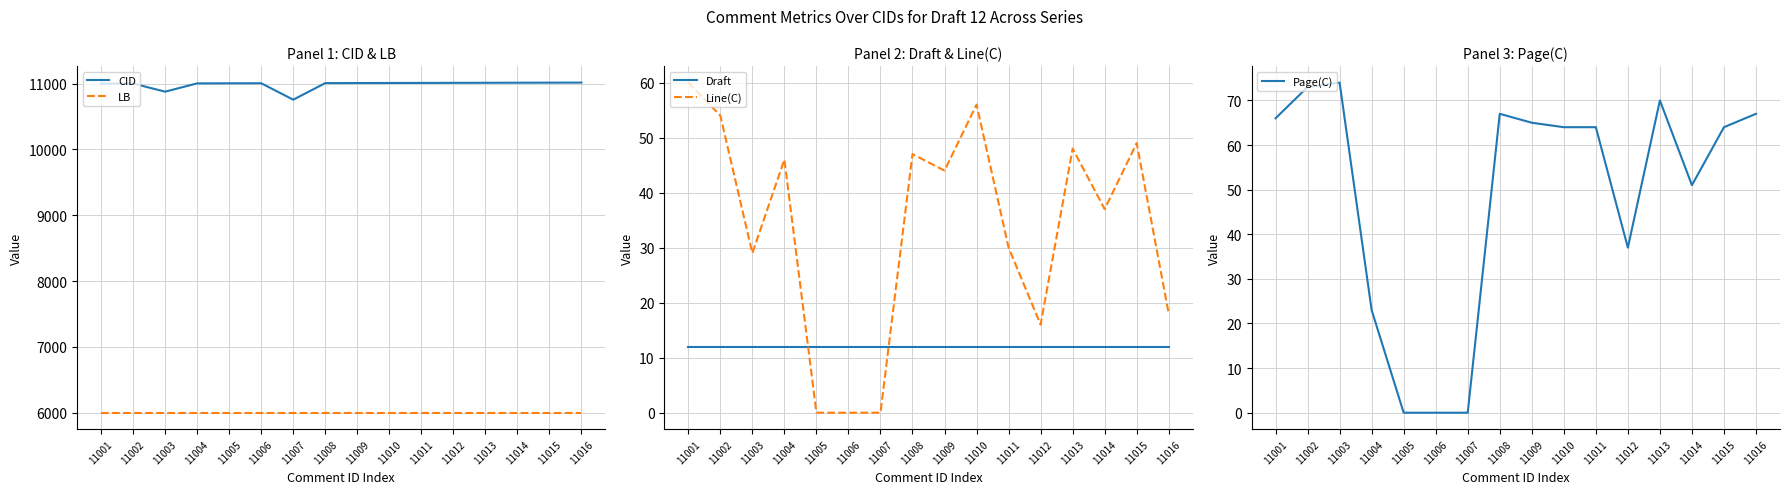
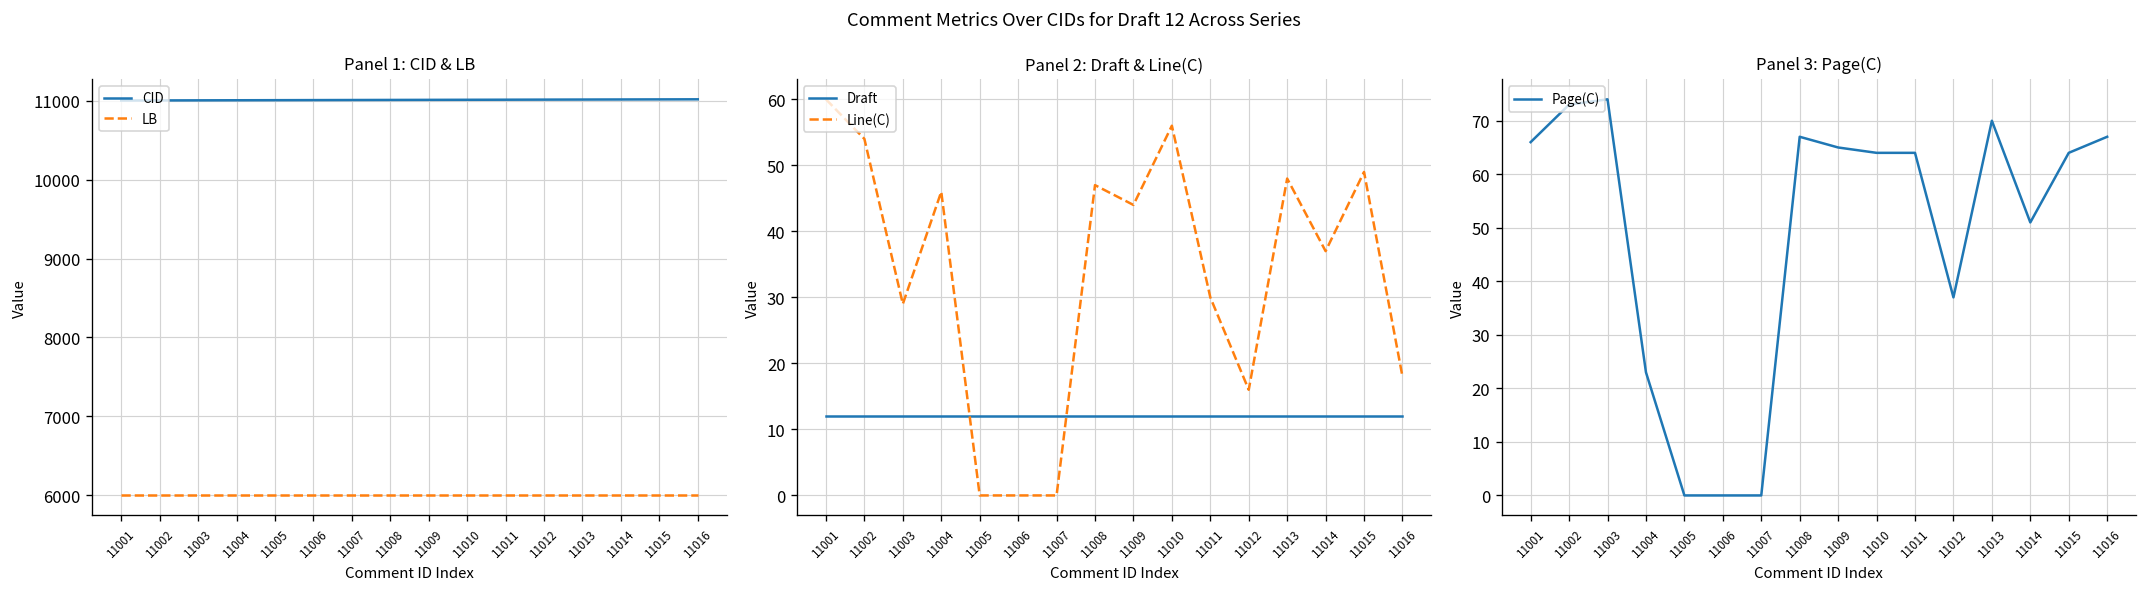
  {
    "Panel 1: CID & LB": {
      "CID": {
-       "11003": 10900,
+       "11003": 11000,
        "11004": 11000,
        "11005": 11000,
        "11006": 11000,
-       "11007": 10800,
+       "11007": 11000,
        "11008": 11000,
        "11009": 11000,
        "11010": 11000,
        "11011": 11000,
        "11012": 11000,
        "11013": 11000,
        "11014": 11000,
        "11015": 11000,
        "11016": 11000
      },
      "LB": {
        "11001": 6000,
        "11002": 6000,
        "11003": 6000,
        "11004": 6000,
        "11005": 6000,
        "11006": 6000,
        "11007": 6000,
        "11008": 6000,
        "11009": 6000,
        "11010": 6000,
        "11011": 6000,
        "11012": 6000,
        "11013": 6000,
        "11014": 6000,
        "11015": 6000,
        "11016": 6000
      }
    },
    "Panel 2: Draft & Line(C)": {
      "Draft": {
        "11001": 12,
        "11002": 12,
        "11003": 12,
        "11004": 12,
        "11005": 12,
        "11006": 12,
        "11007": 12,
        "11008": 12,
        "11009": 12,
        "11010": 12,
        "11011": 12,
        "11012": 12,
        "11013": 12,
        "11014": 12,
        "11015": 12,
        "11016": 12
      },
      "Line(C)": {
        "11002": 54,
        "11003": 29,
        "11004": 46,
        "11005": 0,
        "11006": 0,
        "11007": 0,
        "11008": 47,
        "11009": 44,
        "11010": 56,
        "11011": 30,
        "11012": 16,
        "11013": 48,
        "11014": 37,
        "11015": 49,
        "11016": 18
      }
    },
    "Panel 3: Page(C)": {
      "11001": 66,
      "11003": 74,
      "11004": 23,
      "11005": 0,
      "11006": 0,
      "11007": 0,
      "11008": 67,
      "11009": 65,
      "11010": 64,
      "11011": 64,
      "11012": 37,
      "11013": 70,
      "11014": 51,
      "11015": 64,
      "11016": 67
    }
  }
